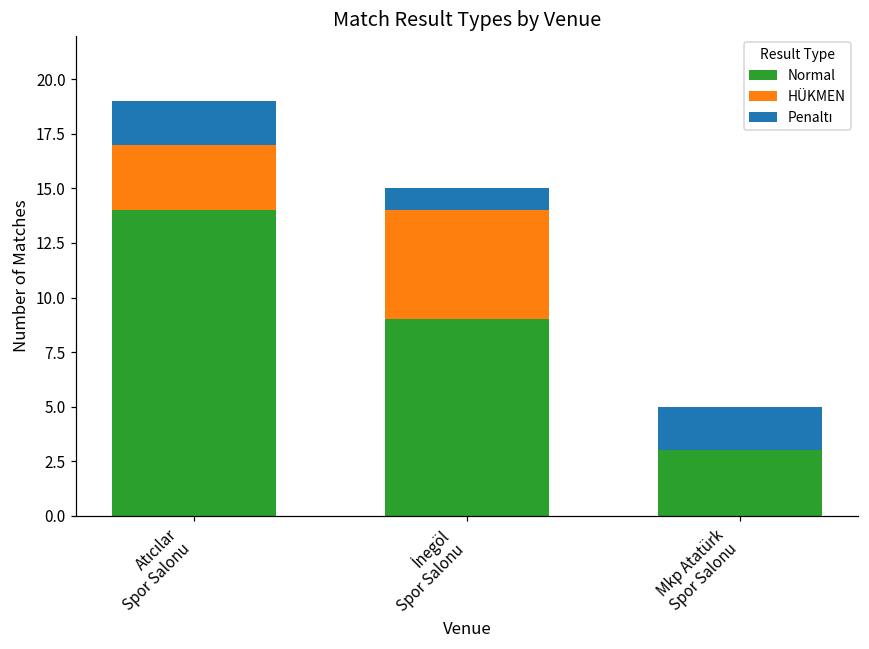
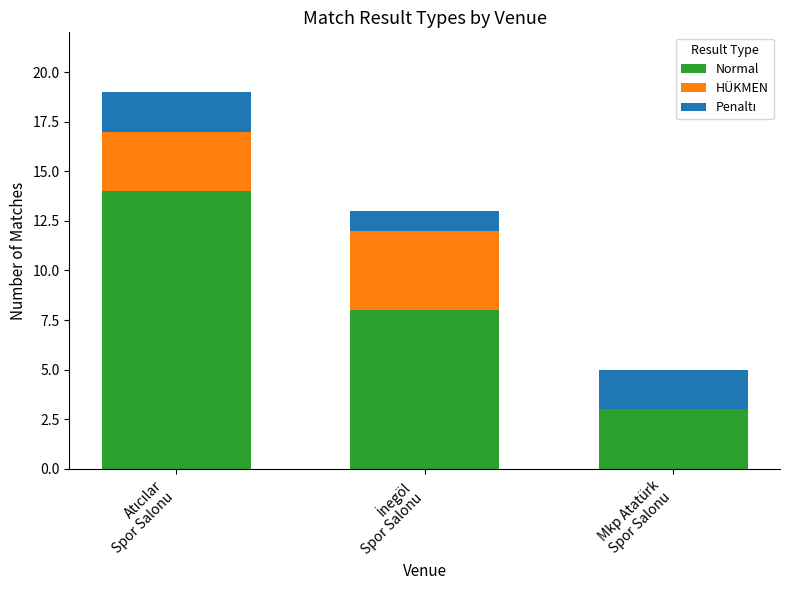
  {
    "Normal": {
      "Atıcılar Spor Salonu": 14,
-     "İnegöl Spor Salonu": 9,
+     "İnegöl Spor Salonu": 8,
      "Mkp Atatürk Spor Salonu": 3
    },
    "HÜKMEN": {
      "Atıcılar Spor Salonu": 3,
-     "İnegöl Spor Salonu": 5,
+     "İnegöl Spor Salonu": 4,
      "Mkp Atatürk Spor Salonu": 0
    },
    "Penaltı": {
      "Atıcılar Spor Salonu": 2,
      "İnegöl Spor Salonu": 1,
      "Mkp Atatürk Spor Salonu": 2
    }
  }
